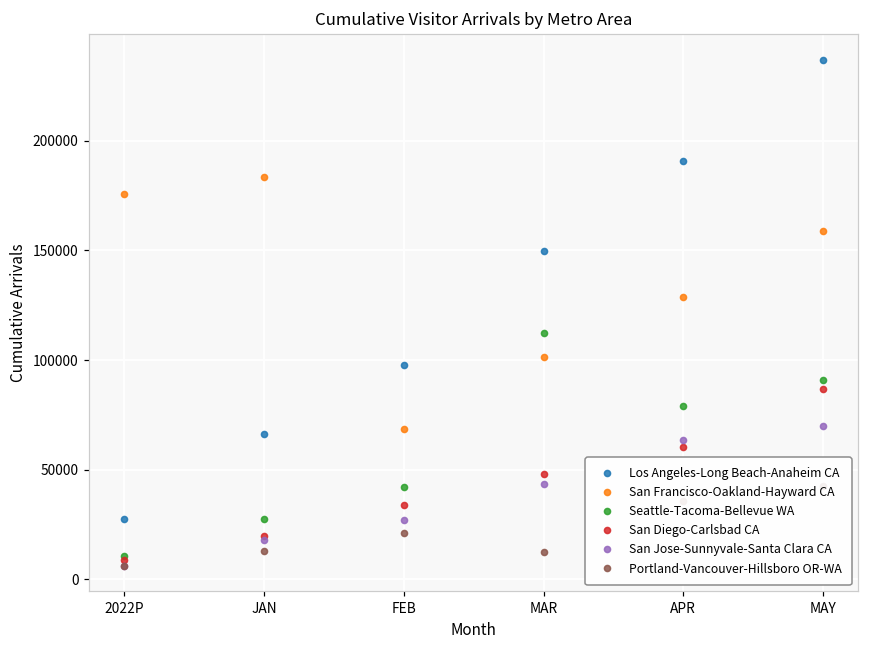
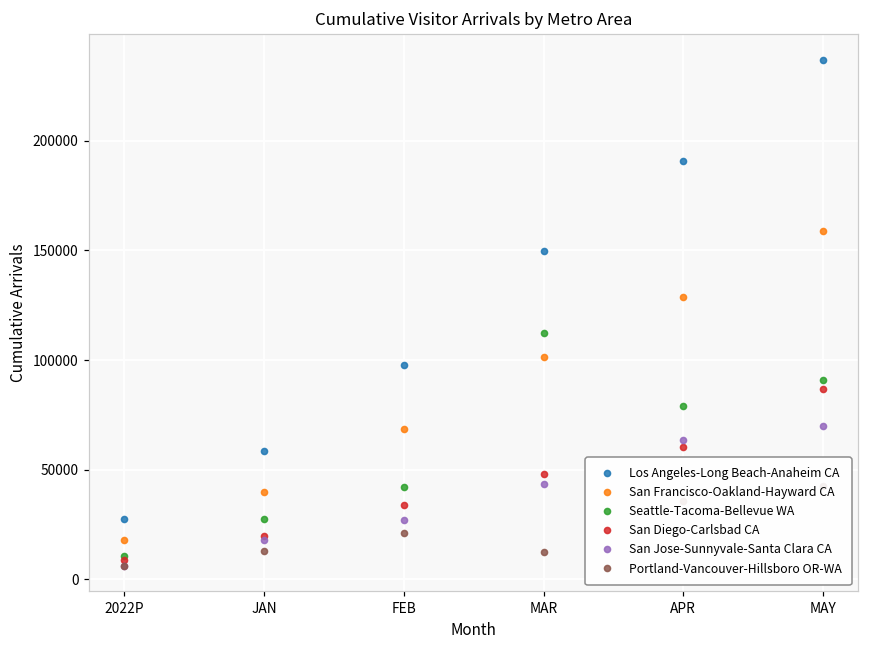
  {
    "Los Angeles-Long Beach-Anaheim CA": {
      "2022P": 27000,
-     "JAN": 66000,
+     "JAN": 59000,
      "FEB": 98000,
      "MAR": 150000,
      "APR": 191000,
      "MAY": 237000
    },
    "San Francisco-Oakland-Hayward CA": {
-     "2022P": 176000,
-     "JAN": 183000,
+     "2022P": 18000,
+     "JAN": 40000,
      "FEB": 68000,
      "MAR": 101000,
      "APR": 129000,
      "MAY": 159000
    },
    "Seattle-Tacoma-Bellevue WA": {
      "2022P": 11000,
      "JAN": 28000,
      "FEB": 42000,
      "MAR": 112000,
      "APR": 79000,
      "MAY": 91000
    },
    "San Diego-Carlsbad CA": {
      "2022P": 9000,
      "JAN": 20000,
      "FEB": 34000,
      "MAR": 48000,
      "APR": 61000,
      "MAY": 87000
    },
    "San Jose-Sunnyvale-Santa Clara CA": {
      "JAN": 18000,
      "FEB": 27000,
      "MAR": 44000,
      "APR": 64000,
      "MAY": 70000
    },
    "Portland-Vancouver-Hillsboro OR-WA": {
      "JAN": 13000,
      "FEB": 21000,
      "MAR": 12000
    }
  }
